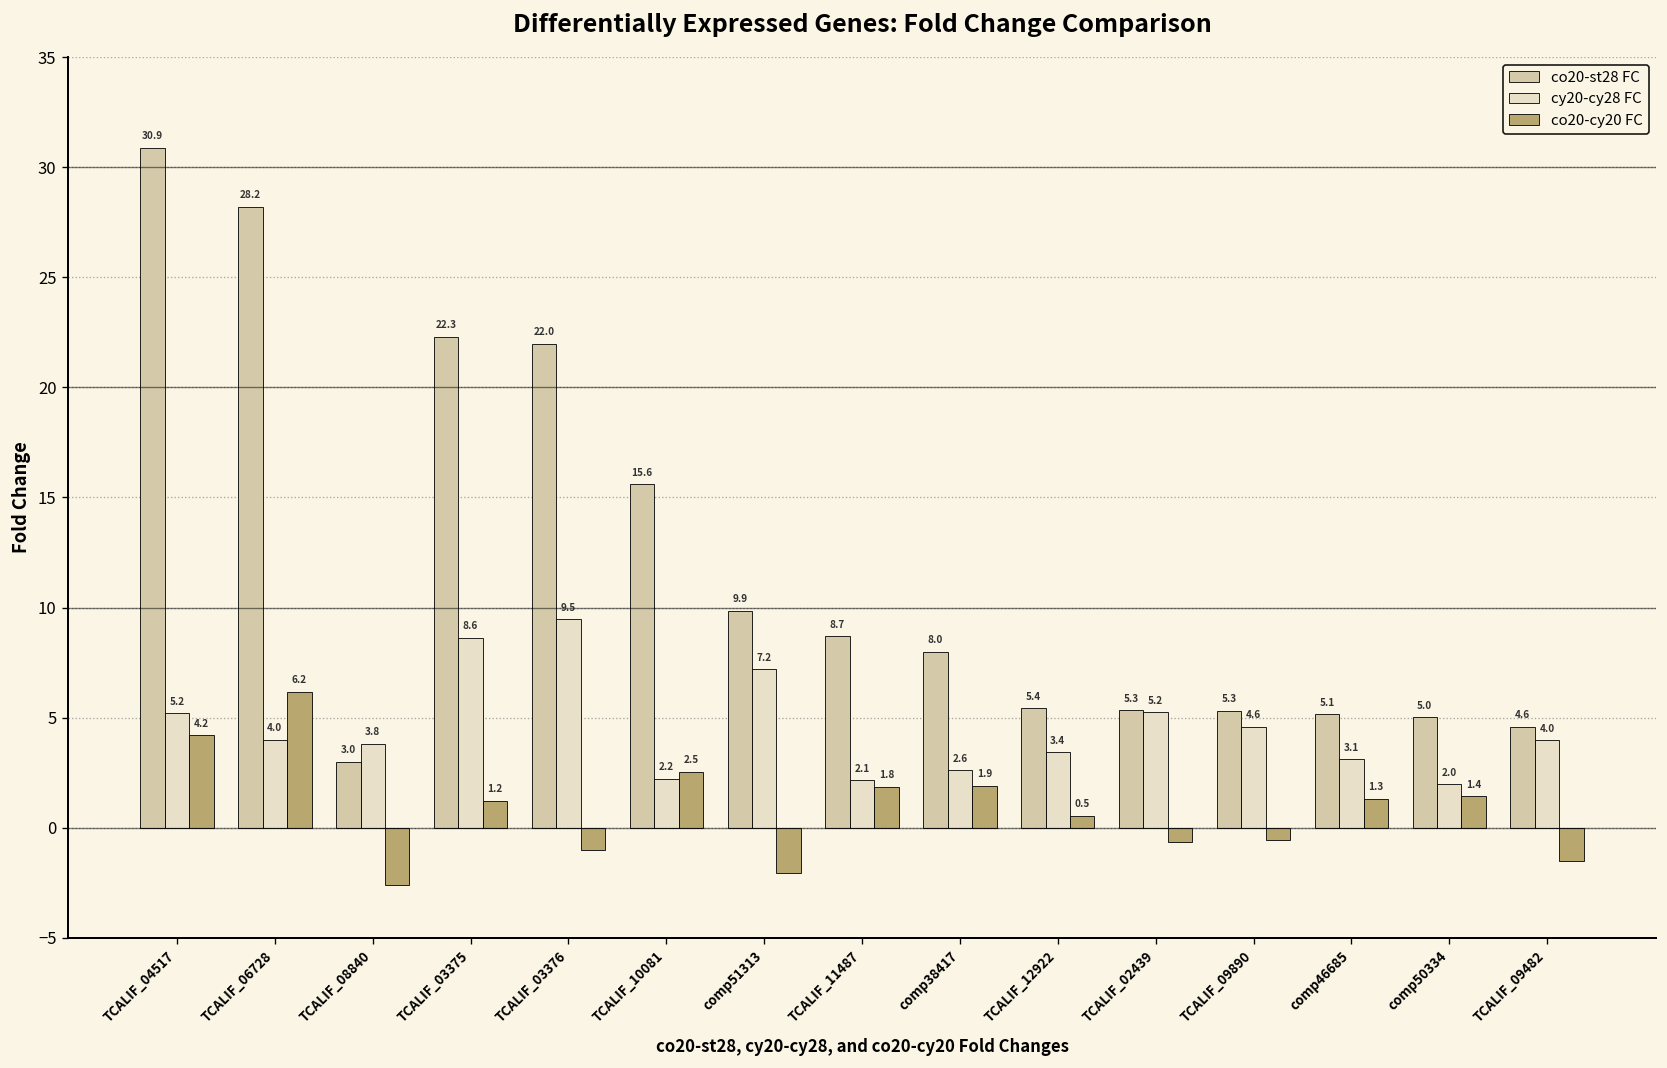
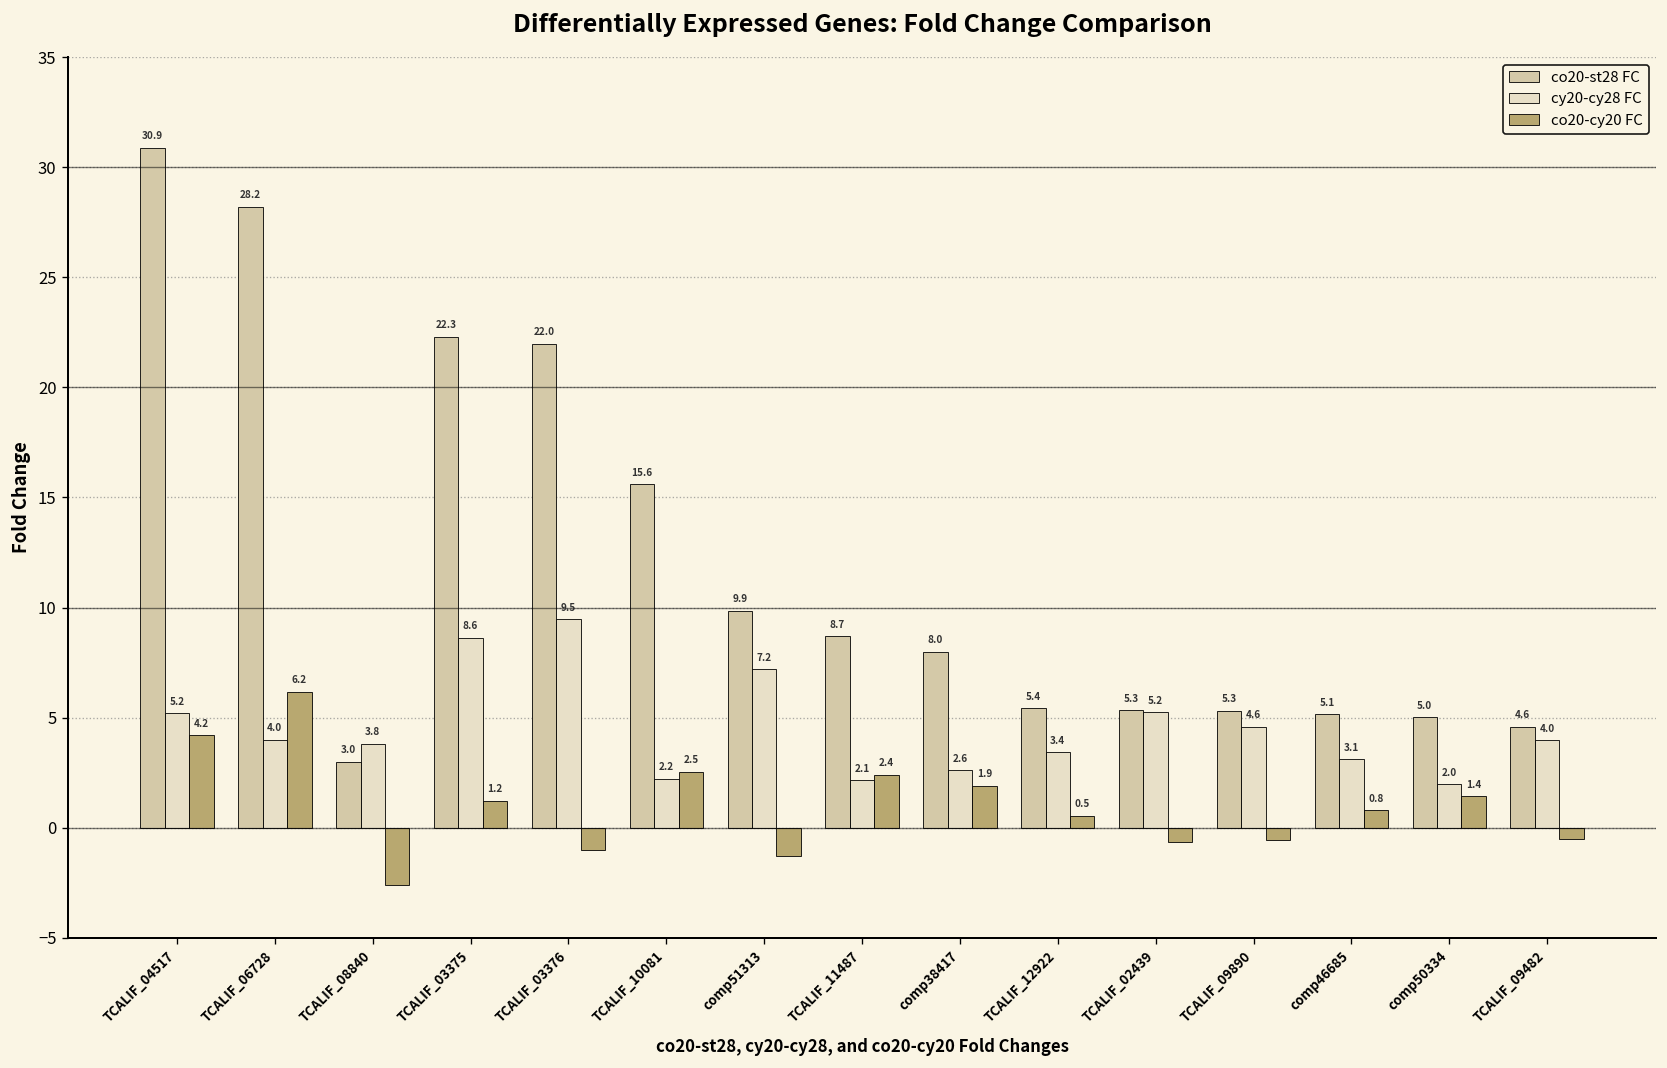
  {
    "co20-cy20 FC": {
      "TCALIF_04517": 4.2,
      "TCALIF_06728": 6.2,
      "TCALIF_03375": 1.2,
      "TCALIF_10081": 2.5,
-     "comp51313": -2.1,
-     "TCALIF_11487": 1.8,
+     "comp51313": -1.3,
+     "TCALIF_11487": 2.4,
      "comp38417": 1.9,
      "TCALIF_12922": 0.5,
-     "comp46685": 1.3,
+     "comp46685": 0.8,
      "comp50334": 1.4,
-     "TCALIF_09482": -1.5
+     "TCALIF_09482": -0.5
    }
  }
